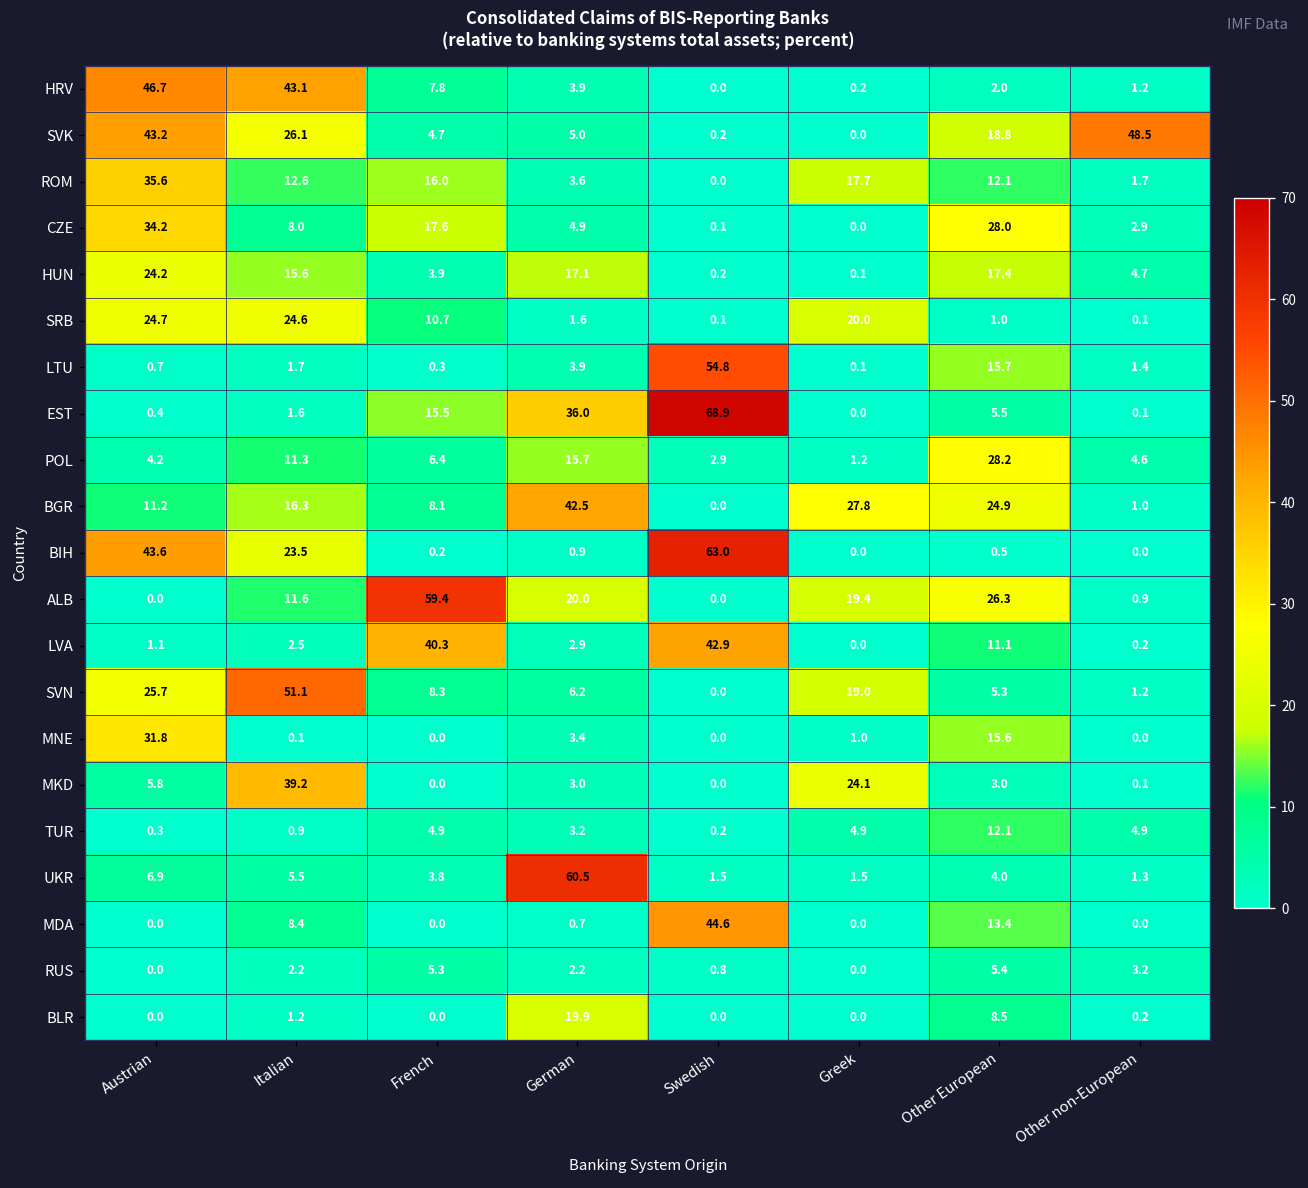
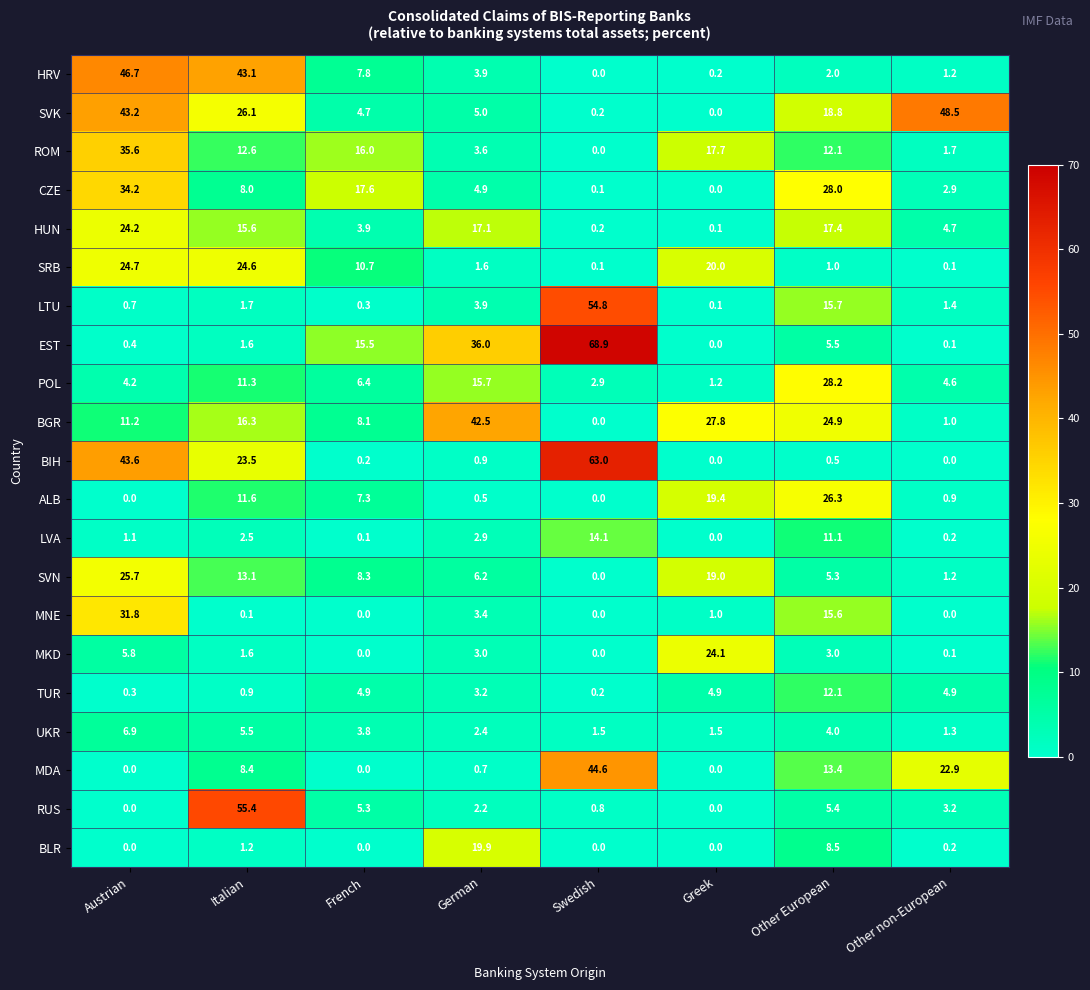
  {
    "HRV": {
      "Austrian": 46.7,
      "Italian": 43.1,
      "French": 7.8,
      "German": 3.9,
      "Swedish": 0.0,
      "Greek": 0.2,
      "Other European": 2.0,
      "Other non-European": 1.2
    },
    "SVK": {
      "Austrian": 43.2,
      "Italian": 26.1,
      "French": 4.7,
      "German": 5.0,
      "Swedish": 0.2,
      "Greek": 0.0,
      "Other European": 18.8,
      "Other non-European": 48.5
    },
    "ROM": {
      "Austrian": 35.6,
      "Italian": 12.6,
      "French": 16.0,
      "German": 3.6,
      "Swedish": 0.0,
      "Greek": 17.7,
      "Other European": 12.1,
      "Other non-European": 1.7
    },
    "CZE": {
      "Austrian": 34.2,
      "Italian": 8.0,
      "French": 17.6,
      "German": 4.9,
      "Swedish": 0.1,
      "Greek": 0.0,
      "Other European": 28.0,
      "Other non-European": 2.9
    },
    "HUN": {
      "Austrian": 24.2,
      "Italian": 15.6,
      "French": 3.9,
      "German": 17.1,
      "Swedish": 0.2,
      "Greek": 0.1,
      "Other European": 17.4,
      "Other non-European": 4.7
    },
    "SRB": {
      "Austrian": 24.7,
      "Italian": 24.6,
      "French": 10.7,
      "German": 1.6,
      "Swedish": 0.1,
      "Greek": 20.0,
      "Other European": 1.0,
      "Other non-European": 0.1
    },
    "LTU": {
      "Austrian": 0.7,
      "Italian": 1.7,
      "French": 0.3,
      "German": 3.9,
      "Swedish": 54.8,
      "Greek": 0.1,
      "Other European": 15.7,
      "Other non-European": 1.4
    },
    "EST": {
      "Austrian": 0.4,
      "Italian": 1.6,
      "French": 15.5,
      "German": 36.0,
      "Swedish": 68.9,
      "Greek": 0.0,
      "Other European": 5.5,
      "Other non-European": 0.1
    },
    "POL": {
      "Austrian": 4.2,
      "Italian": 11.3,
      "French": 6.4,
      "German": 15.7,
      "Swedish": 2.9,
      "Greek": 1.2,
      "Other European": 28.2,
      "Other non-European": 4.6
    },
    "BGR": {
      "Austrian": 11.2,
      "Italian": 16.3,
      "French": 8.1,
      "German": 42.5,
      "Swedish": 0.0,
      "Greek": 27.8,
      "Other European": 24.9,
      "Other non-European": 1.0
    },
    "BIH": {
      "Austrian": 43.6,
      "Italian": 23.5,
      "French": 0.2,
      "German": 0.9,
      "Swedish": 63.0,
      "Greek": 0.0,
      "Other European": 0.5,
      "Other non-European": 0.0
    },
    "ALB": {
      "Austrian": 0.0,
      "Italian": 11.6,
-     "French": 59.4,
-     "German": 20.0,
+     "French": 7.3,
+     "German": 0.5,
      "Swedish": 0.0,
      "Greek": 19.4,
      "Other European": 26.3,
      "Other non-European": 0.9
    },
    "LVA": {
      "Austrian": 1.1,
      "Italian": 2.5,
-     "French": 40.3,
+     "French": 0.1,
      "German": 2.9,
-     "Swedish": 42.9,
+     "Swedish": 14.1,
      "Greek": 0.0,
      "Other European": 11.1,
      "Other non-European": 0.2
    },
    "SVN": {
      "Austrian": 25.7,
-     "Italian": 51.1,
+     "Italian": 13.1,
      "French": 8.3,
      "German": 6.2,
      "Swedish": 0.0,
      "Greek": 19.0,
      "Other European": 5.3,
      "Other non-European": 1.2
    },
    "MNE": {
      "Austrian": 31.8,
      "Italian": 0.1,
      "French": 0.0,
      "German": 3.4,
      "Swedish": 0.0,
      "Greek": 1.0,
      "Other European": 15.6,
      "Other non-European": 0.0
    },
    "MKD": {
      "Austrian": 5.8,
-     "Italian": 39.2,
+     "Italian": 1.6,
      "French": 0.0,
      "German": 3.0,
      "Swedish": 0.0,
      "Greek": 24.1,
      "Other European": 3.0,
      "Other non-European": 0.1
    },
    "TUR": {
      "Austrian": 0.3,
      "Italian": 0.9,
      "French": 4.9,
      "German": 3.2,
      "Swedish": 0.2,
      "Greek": 4.9,
      "Other European": 12.1,
      "Other non-European": 4.9
    },
    "UKR": {
      "Austrian": 6.9,
      "Italian": 5.5,
      "French": 3.8,
-     "German": 60.5,
+     "German": 2.4,
      "Swedish": 1.5,
      "Greek": 1.5,
      "Other European": 4.0,
      "Other non-European": 1.3
    },
    "MDA": {
      "Austrian": 0.0,
      "Italian": 8.4,
      "French": 0.0,
      "German": 0.7,
      "Swedish": 44.6,
      "Greek": 0.0,
      "Other European": 13.4,
-     "Other non-European": 0.0
+     "Other non-European": 22.9
    },
    "RUS": {
      "Austrian": 0.0,
-     "Italian": 2.2,
+     "Italian": 55.4,
      "French": 5.3,
      "German": 2.2,
      "Swedish": 0.8,
      "Greek": 0.0,
      "Other European": 5.4,
      "Other non-European": 3.2
    },
    "BLR": {
      "Austrian": 0.0,
      "Italian": 1.2,
      "French": 0.0,
      "German": 19.9,
      "Swedish": 0.0,
      "Greek": 0.0,
      "Other European": 8.5,
      "Other non-European": 0.2
    }
  }
